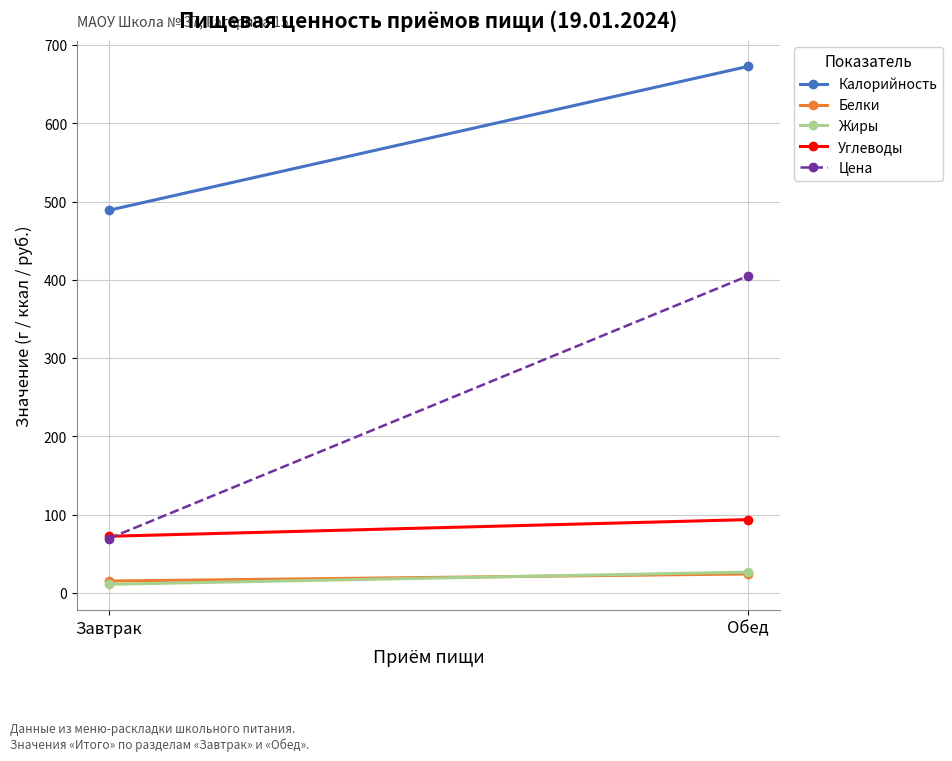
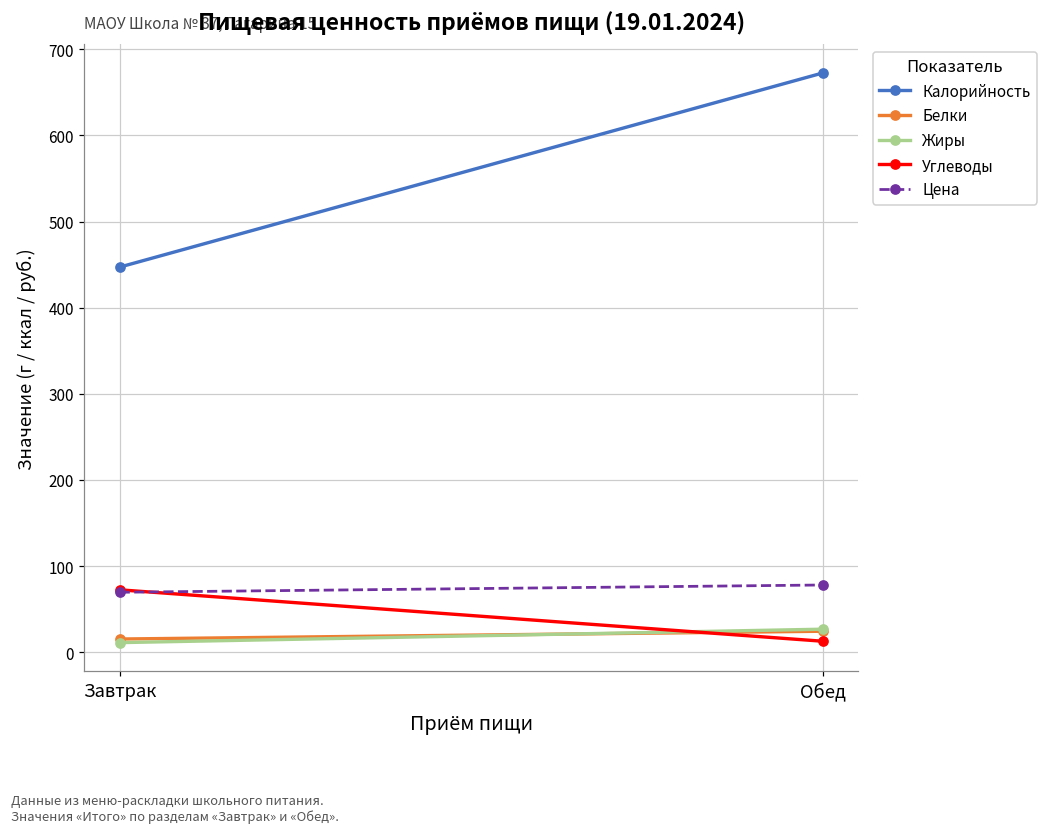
  {
    "Калорийность": {
-     "Завтрак": 490,
+     "Завтрак": 450,
      "Обед": 670
    },
    "Белки": {
      "Завтрак": 20
    },
    "Жиры": {
      "Завтрак": 10
    },
    "Углеводы": {
-     "Обед": 90
+     "Обед": 10
    },
    "Цена": {
-     "Обед": 410
+     "Обед": 80
    }
  }
